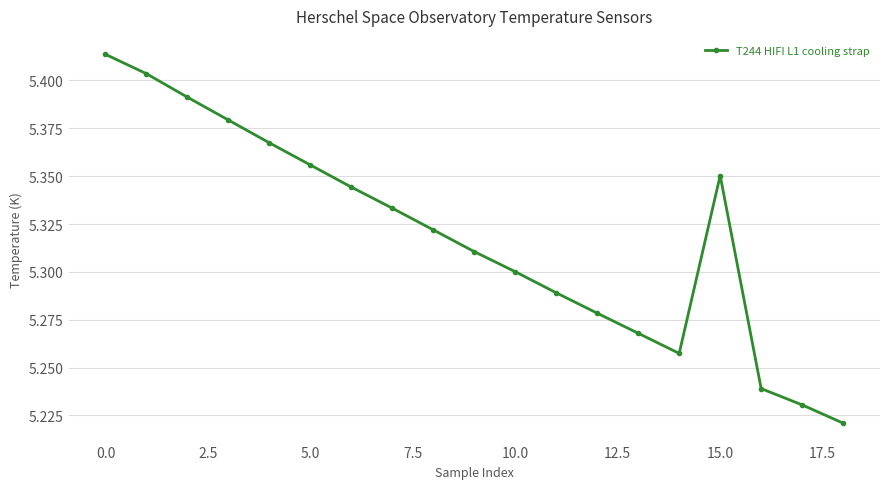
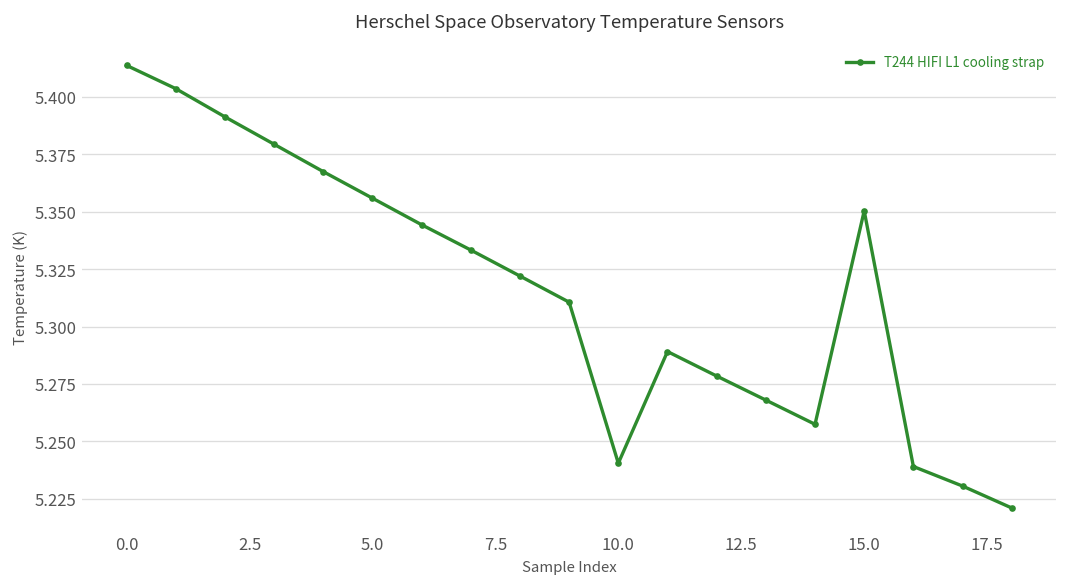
  {
    "0.0": 5.414,
    "5.0": 5.356,
-   "10.0": 5.300,
+   "10.0": 5.240,
    "15.0": 5.350
  }
